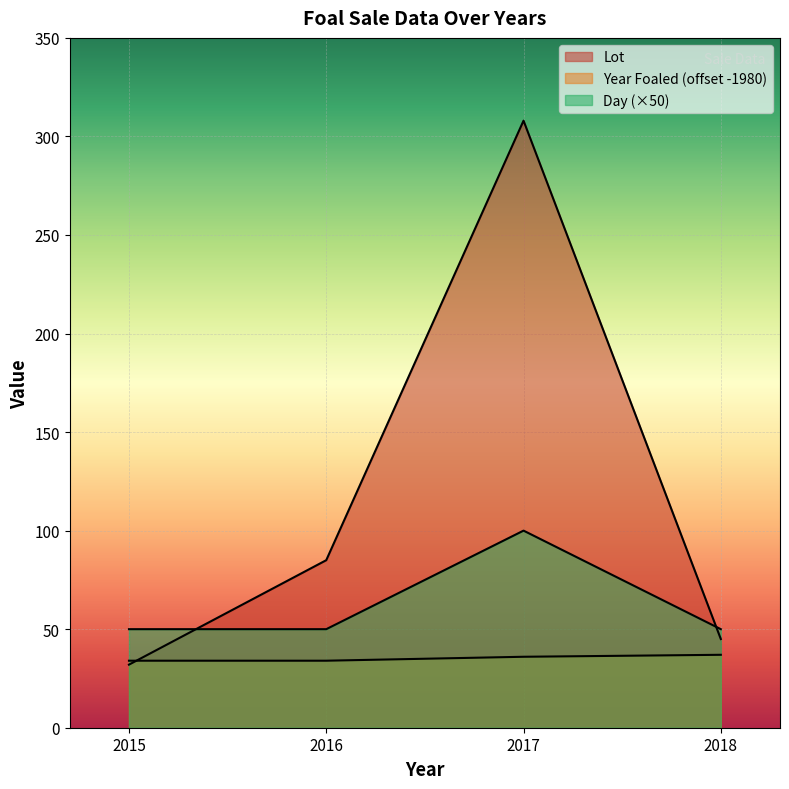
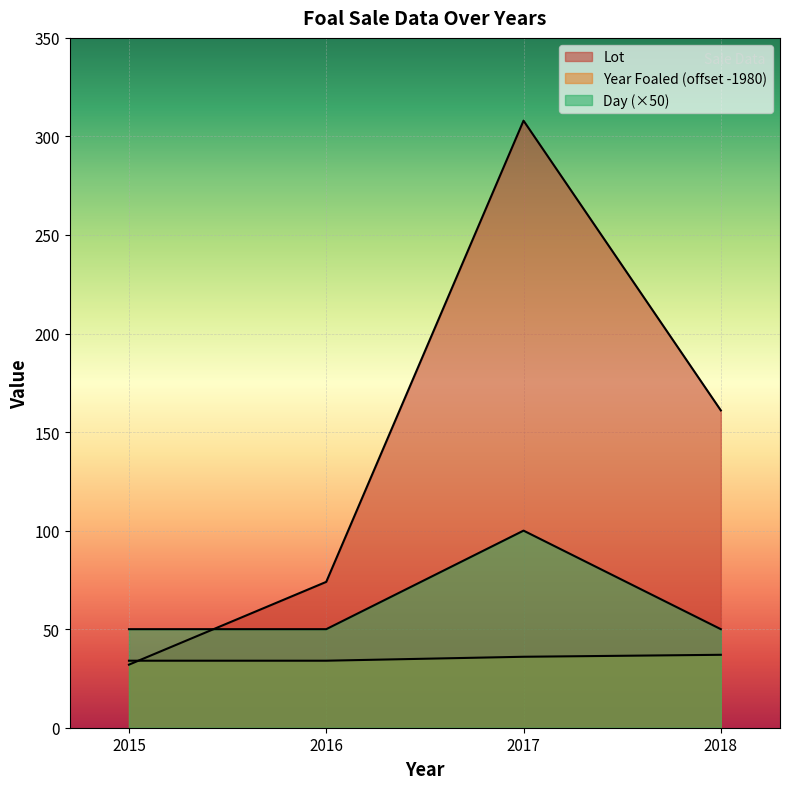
  {
    "Lot": {
      "2015": 32,
-     "2016": 85,
+     "2016": 74,
      "2017": 308,
-     "2018": 45
+     "2018": 161
    },
    "Year Foaled (offset -1980)": {
      "2015": 34,
      "2016": 34,
      "2017": 36,
      "2018": 37
    },
    "Day (×50)": {
      "2015": 50,
      "2016": 50,
      "2017": 100,
      "2018": 50
    }
  }
